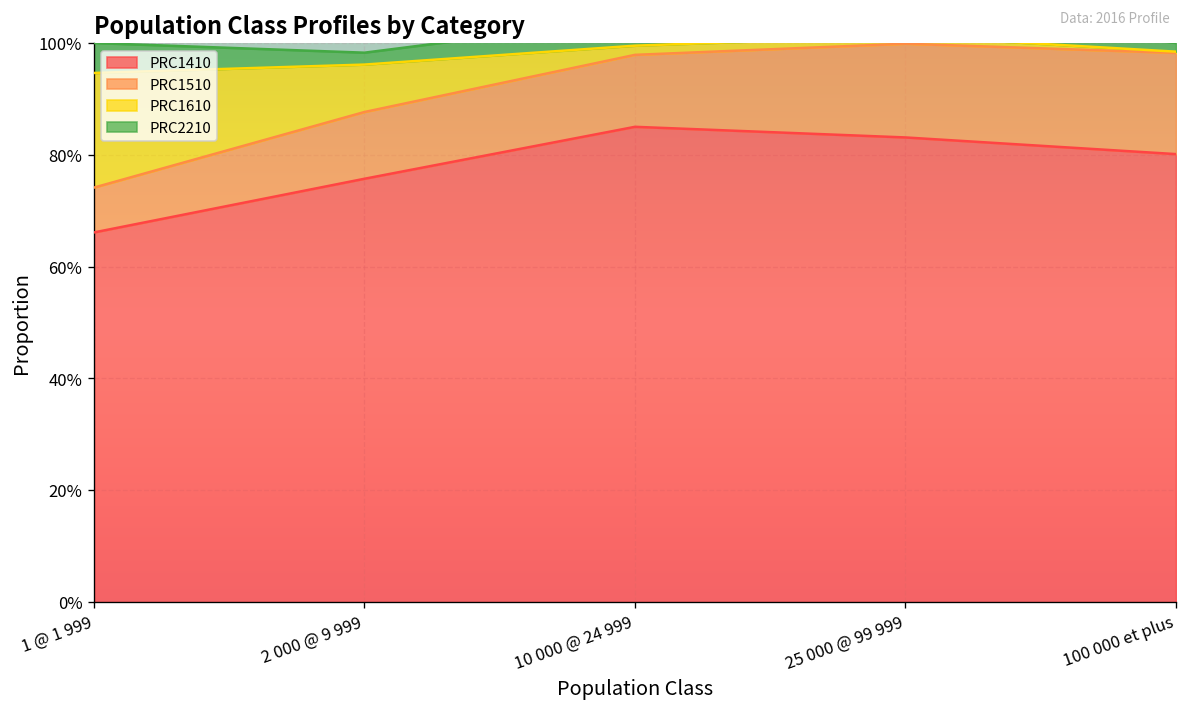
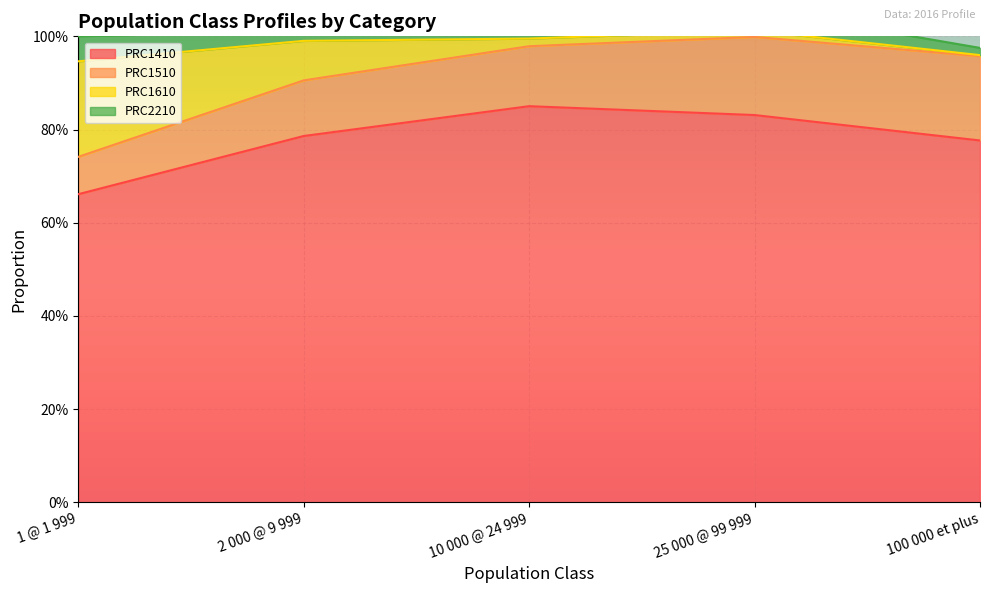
  {
    "PRC1410": {
      "1 @ 1 999": "66%",
-     "2 000 @ 9 999": "76%",
+     "2 000 @ 9 999": "79%",
      "10 000 @ 24 999": "85%",
      "25 000 @ 99 999": "83%",
-     "100 000 et plus": "80%"
+     "100 000 et plus": "78%"
    },
    "PRC1510": {
      "1 @ 1 999": "8%",
      "2 000 @ 9 999": "12%",
      "10 000 @ 24 999": "13%",
      "25 000 @ 99 999": "17%"
    },
    "PRC1610": {
      "1 @ 1 999": "20%",
      "2 000 @ 9 999": "8%",
      "10 000 @ 24 999": "2%"
    },
    "PRC2210": {
      "1 @ 1 999": "5%",
      "100 000 et plus": "2%"
    }
  }
